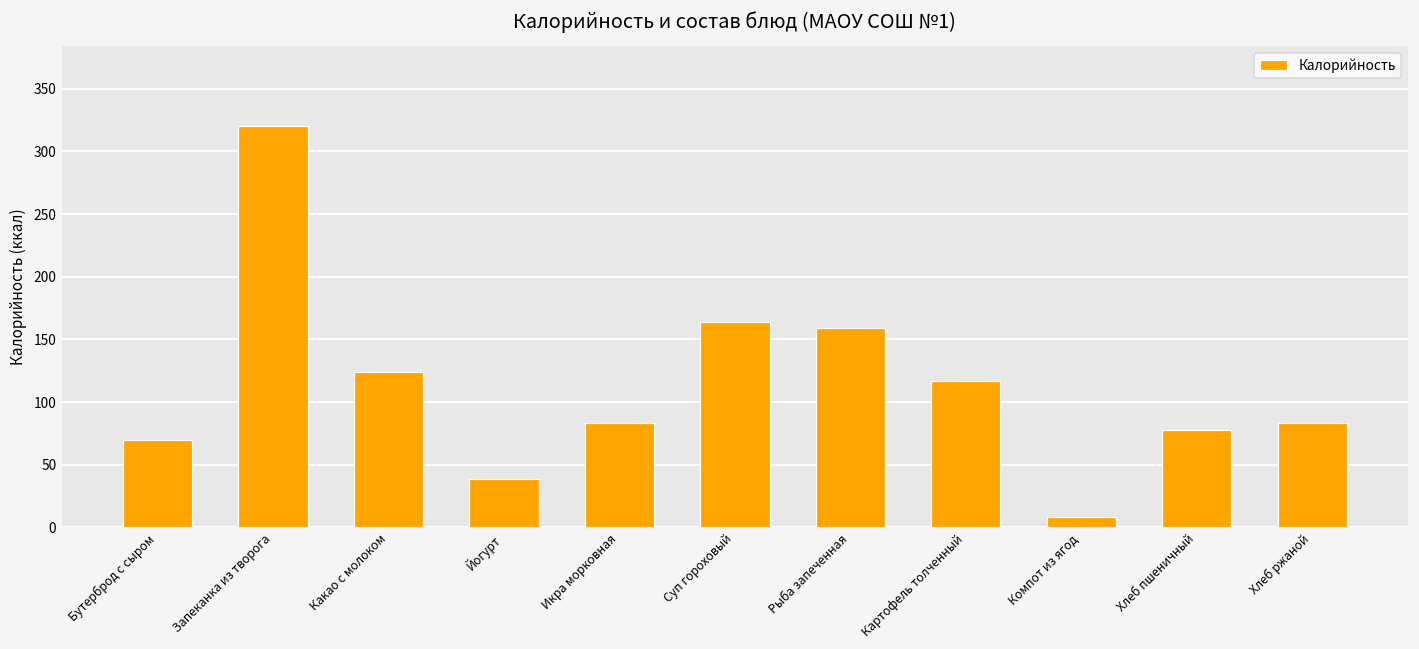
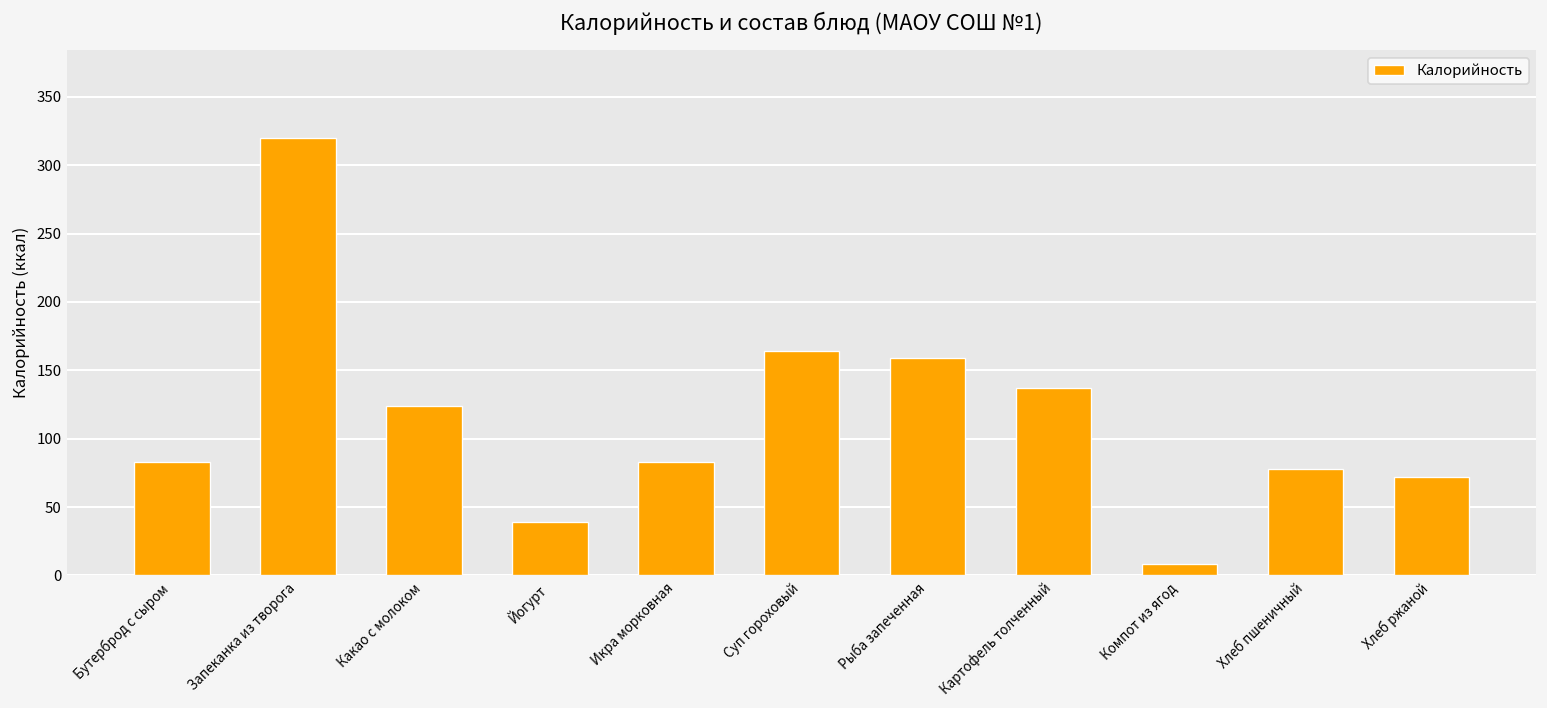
  {
-   "Бутерброд с сыром": 70,
+   "Бутерброд с сыром": 83,
    "Запеканка из творога": 320,
    "Какао с молоком": 124,
    "Йогурт": 39,
    "Икра морковная": 83,
    "Суп гороховый": 164,
    "Рыба запеченная": 159,
-   "Картофель толченный": 117,
+   "Картофель толченный": 137,
    "Компот из ягод": 8,
    "Хлеб пшеничный": 78,
-   "Хлеб ржаной": 83
+   "Хлеб ржаной": 72
  }
